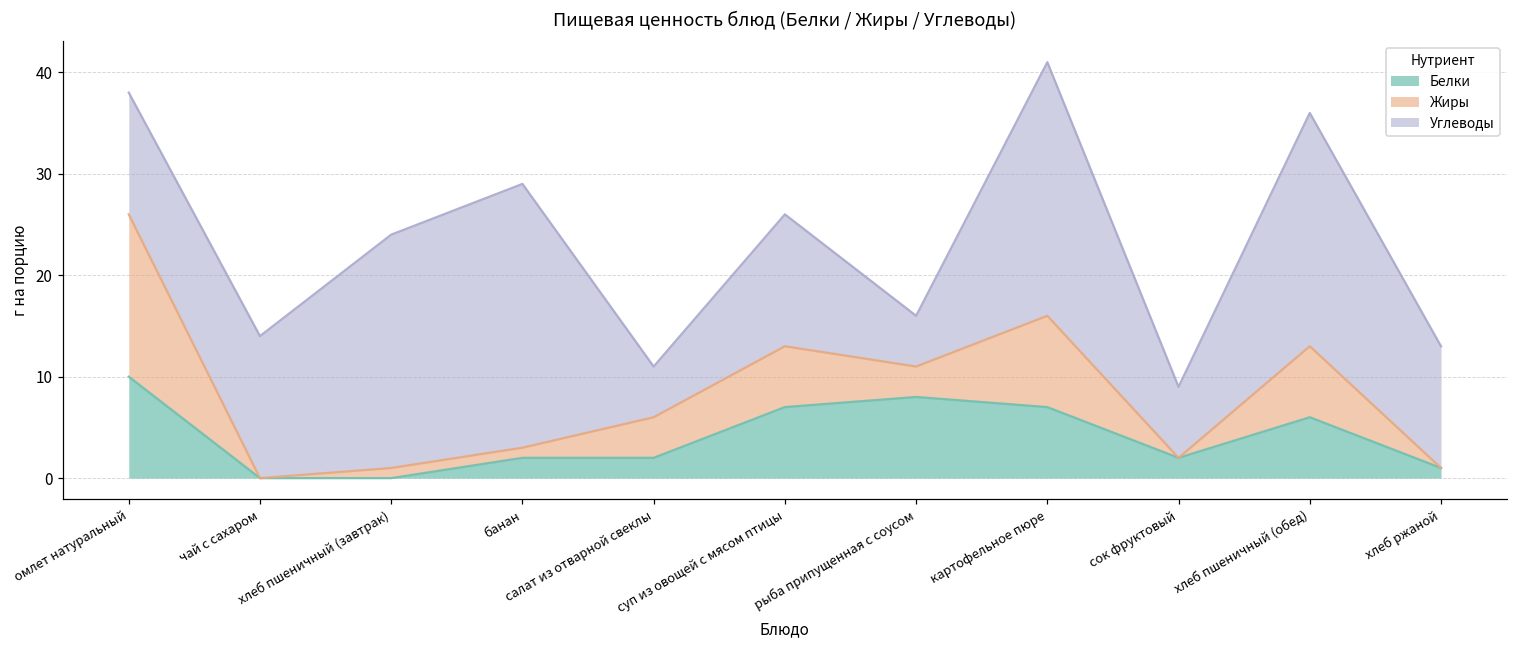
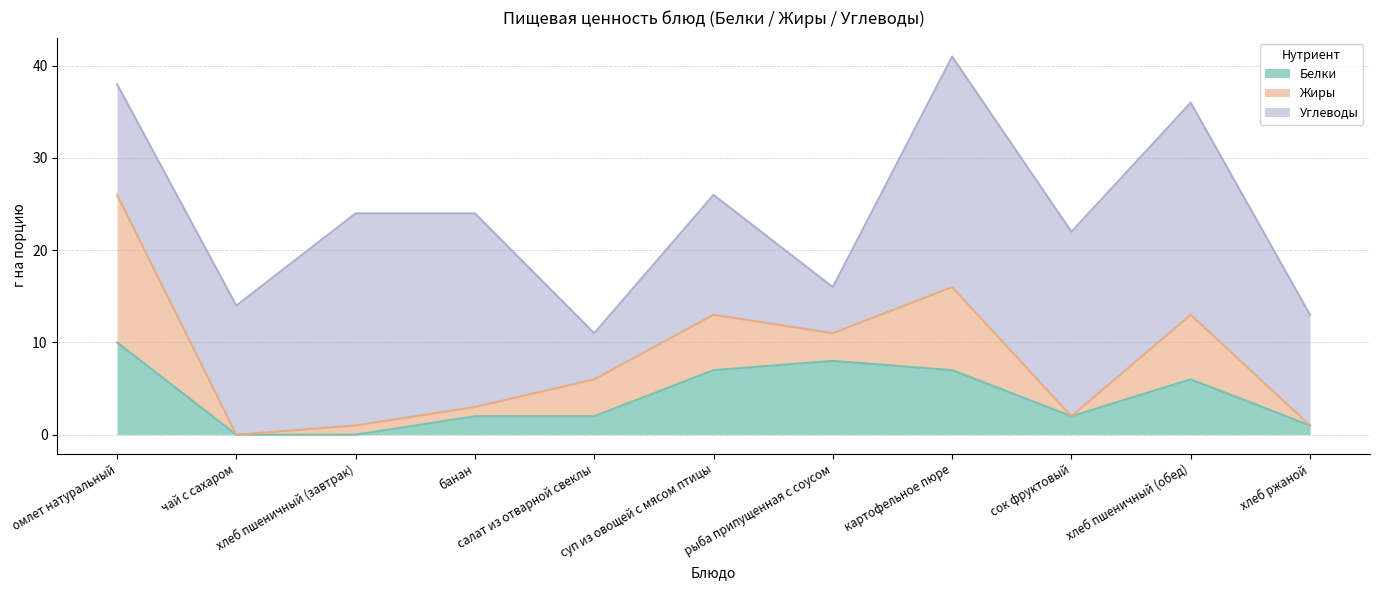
  {
    "Белки": {
      "омлет натуральный": 10,
      "хлеб пшеничный (завтрак)": 0,
      "банан": 2,
      "салат из отварной свеклы": 2,
      "суп из овощей с мясом птицы": 7,
      "рыба припущенная с соусом": 8,
      "картофельное пюре": 7,
      "хлеб пшеничный (обед)": 6
    },
    "Жиры": {
      "омлет натуральный": 16,
      "хлеб пшеничный (завтрак)": 1,
      "банан": 1,
      "салат из отварной свеклы": 4,
      "суп из овощей с мясом птицы": 6,
      "рыба припущенная с соусом": 3,
      "картофельное пюре": 9,
      "хлеб пшеничный (обед)": 7
    },
    "Углеводы": {
      "омлет натуральный": 12,
      "чай с сахаром": 14,
      "хлеб пшеничный (завтрак)": 23,
-     "банан": 26,
+     "банан": 21,
      "салат из отварной свеклы": 5,
      "суп из овощей с мясом птицы": 13,
      "рыба припущенная с соусом": 5,
      "картофельное пюре": 25,
-     "сок фруктовый": 7,
+     "сок фруктовый": 20,
      "хлеб пшеничный (обед)": 23,
      "хлеб ржаной": 12
    }
  }
